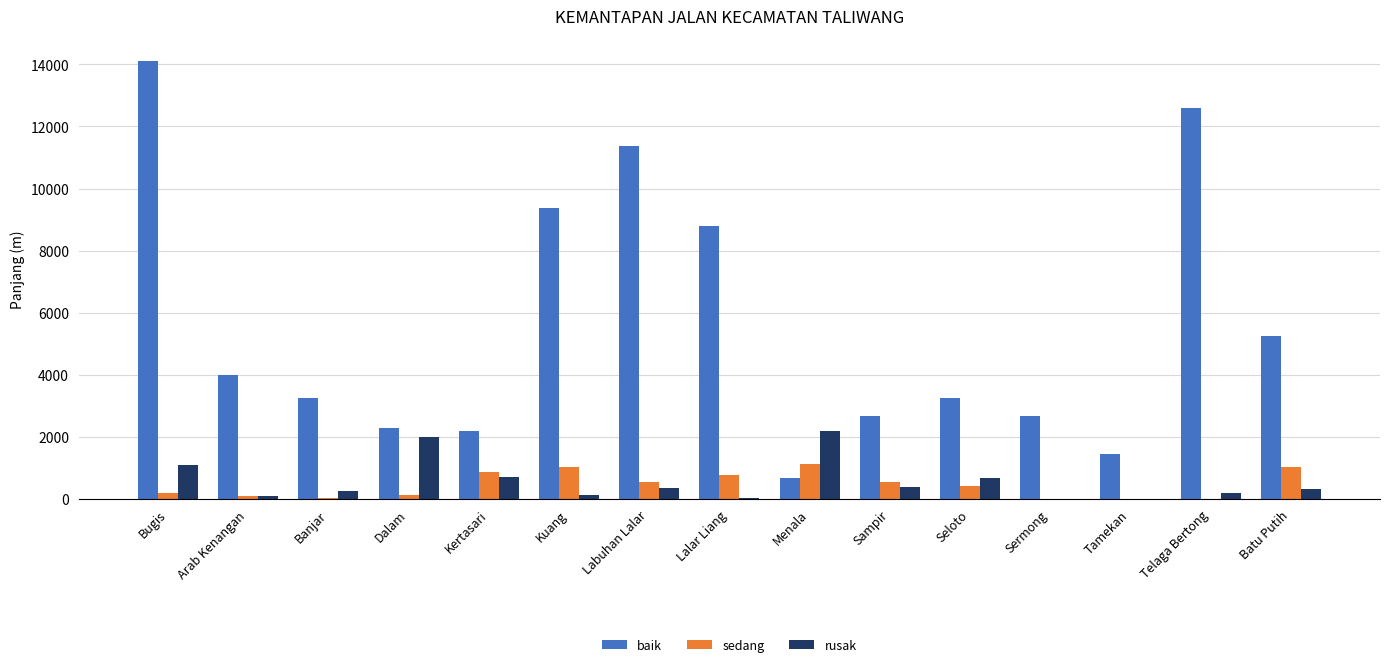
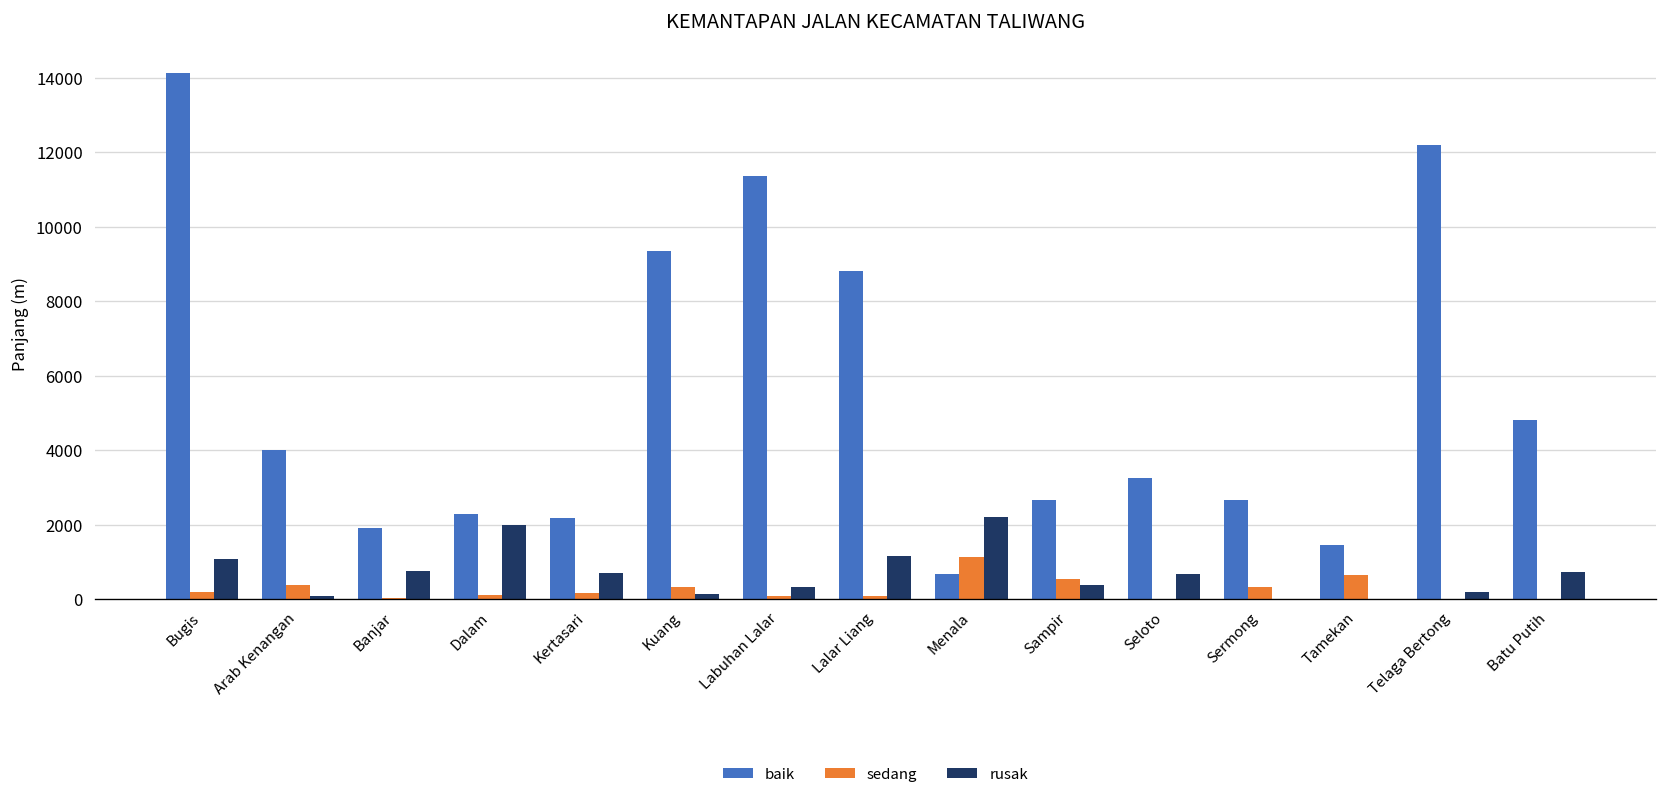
  {
    "baik": {
      "Bugis": 14100,
      "Arab Kenangan": 4000,
-     "Banjar": 3200,
+     "Banjar": 1900,
      "Dalam": 2300,
      "Kertasari": 2200,
      "Kuang": 9400,
      "Labuhan Lalar": 11400,
      "Lalar Liang": 8800,
      "Menala": 700,
      "Sampir": 2700,
      "Seloto": 3200,
      "Sermong": 2700,
      "Tamekan": 1500,
-     "Telaga Bertong": 12600,
-     "Batu Putih": 5200
+     "Telaga Bertong": 12200,
+     "Batu Putih": 4800
    },
    "sedang": {
      "Bugis": 200,
-     "Arab Kenangan": 100,
+     "Arab Kenangan": 400,
      "Dalam": 100,
-     "Kertasari": 900,
-     "Kuang": 1000,
-     "Labuhan Lalar": 500,
-     "Lalar Liang": 800,
+     "Kertasari": 200,
+     "Kuang": 300,
+     "Labuhan Lalar": 100,
+     "Lalar Liang": 100,
      "Menala": 1100,
      "Sampir": 500,
-     "Seloto": 400,
-     "Sermong": 0,
-     "Tamekan": 0,
+     "Seloto": 0,
+     "Sermong": 300,
+     "Tamekan": 600,
      "Telaga Bertong": 0,
-     "Batu Putih": 1000
+     "Batu Putih": 0
    },
    "rusak": {
      "Bugis": 1100,
      "Arab Kenangan": 100,
-     "Banjar": 300,
+     "Banjar": 800,
      "Dalam": 2000,
      "Kertasari": 700,
      "Kuang": 100,
      "Labuhan Lalar": 300,
-     "Lalar Liang": 0,
+     "Lalar Liang": 1200,
      "Menala": 2200,
      "Sampir": 400,
      "Seloto": 700,
      "Sermong": 0,
      "Tamekan": 0,
      "Telaga Bertong": 200,
-     "Batu Putih": 300
+     "Batu Putih": 700
    }
  }
